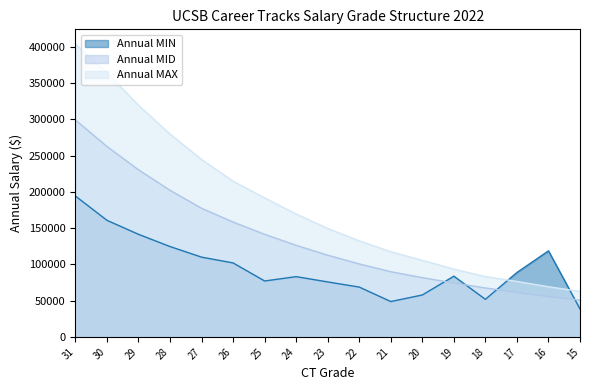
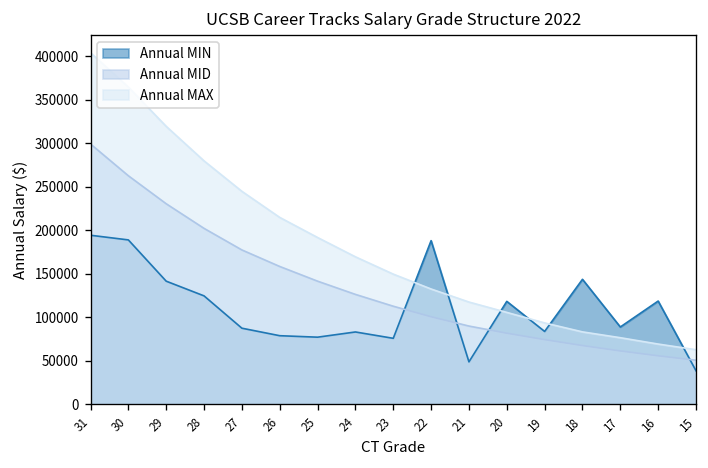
  {
    "Annual MIN": {
      "31": 190000,
-     "30": 160000,
+     "30": 190000,
      "29": 140000,
      "28": 120000,
-     "27": 110000,
-     "26": 100000,
+     "27": 90000,
+     "26": 80000,
      "25": 80000,
      "24": 80000,
      "23": 80000,
-     "22": 70000,
+     "22": 190000,
      "21": 50000,
-     "20": 60000,
+     "20": 120000,
      "19": 80000,
-     "18": 50000,
+     "18": 140000,
      "17": 90000,
      "16": 120000,
      "15": 40000
    }
  }
